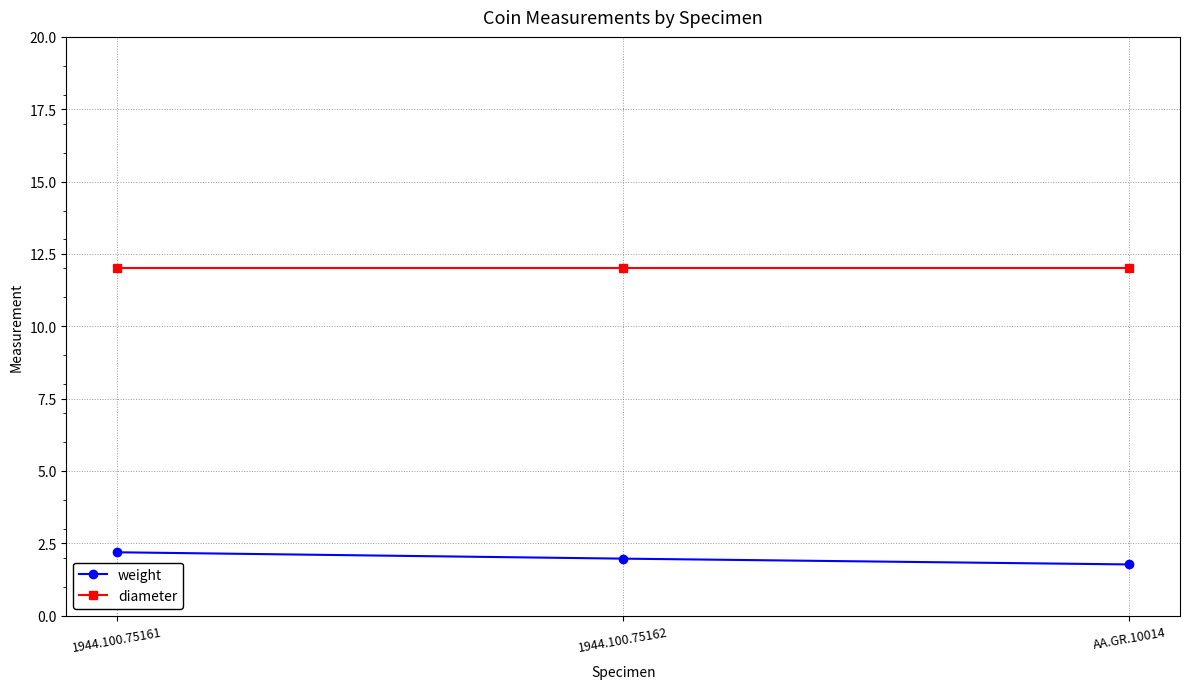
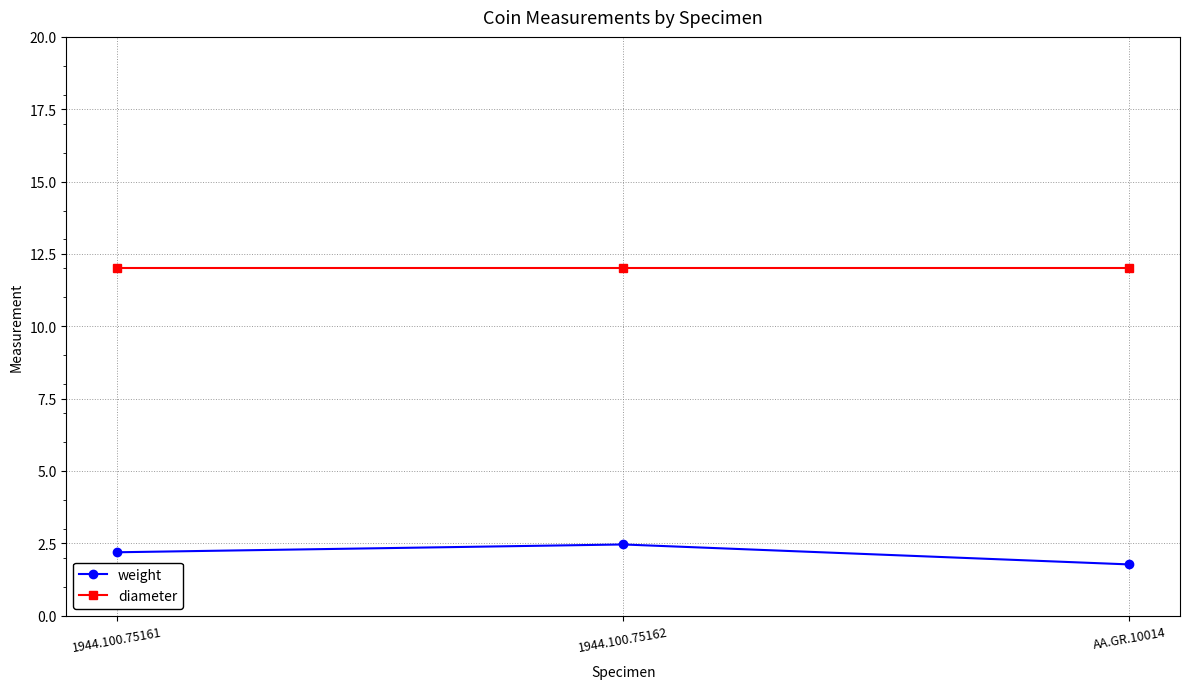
  {
    "weight": {
      "1944.100.75161": 2.2,
-     "1944.100.75162": 2.0,
+     "1944.100.75162": 2.5,
      "AA.GR.10014": 1.8
    },
    "diameter": {
      "1944.100.75161": 12.0,
      "1944.100.75162": 12.0,
      "AA.GR.10014": 12.0
    }
  }
